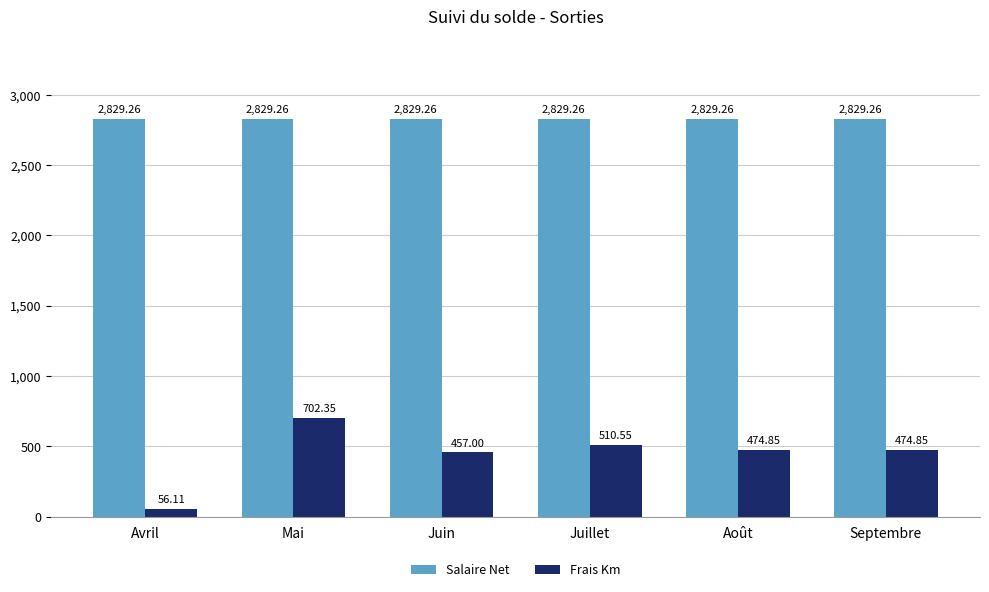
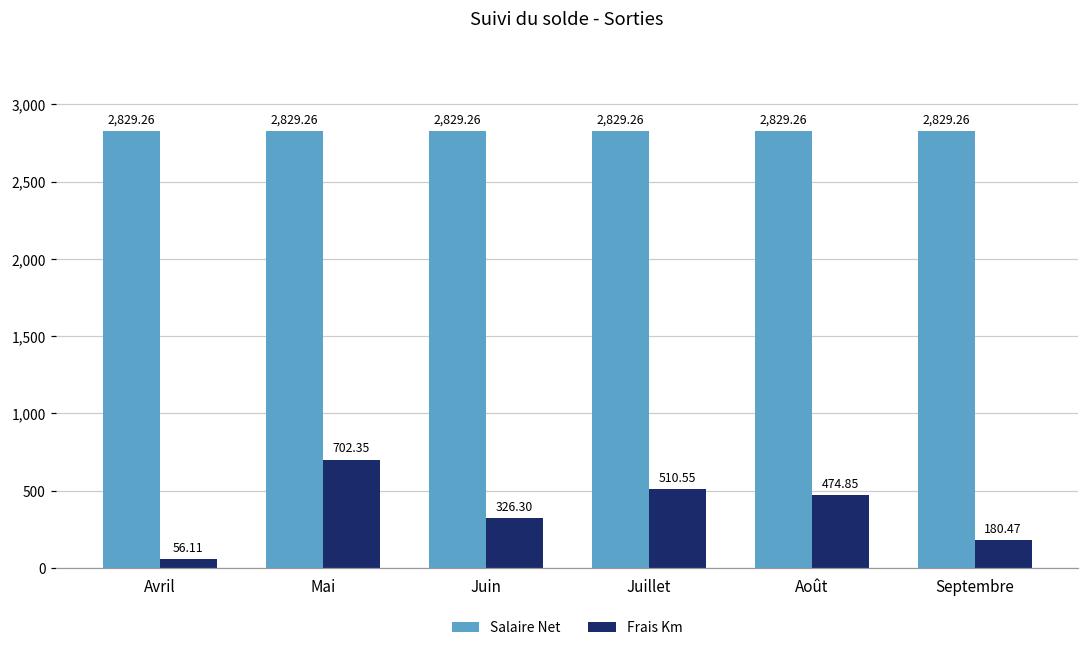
  {
    "Salaire Net": {
      "Avril": "2,829.26",
      "Mai": "2,829.26",
      "Juin": "2,829.26",
      "Juillet": "2,829.26",
      "Août": "2,829.26",
      "Septembre": "2,829.26"
    },
    "Frais Km": {
      "Avril": "56.11",
      "Mai": "702.35",
-     "Juin": "457.00",
+     "Juin": "326.30",
      "Juillet": "510.55",
      "Août": "474.85",
-     "Septembre": "474.85"
+     "Septembre": "180.47"
    }
  }
